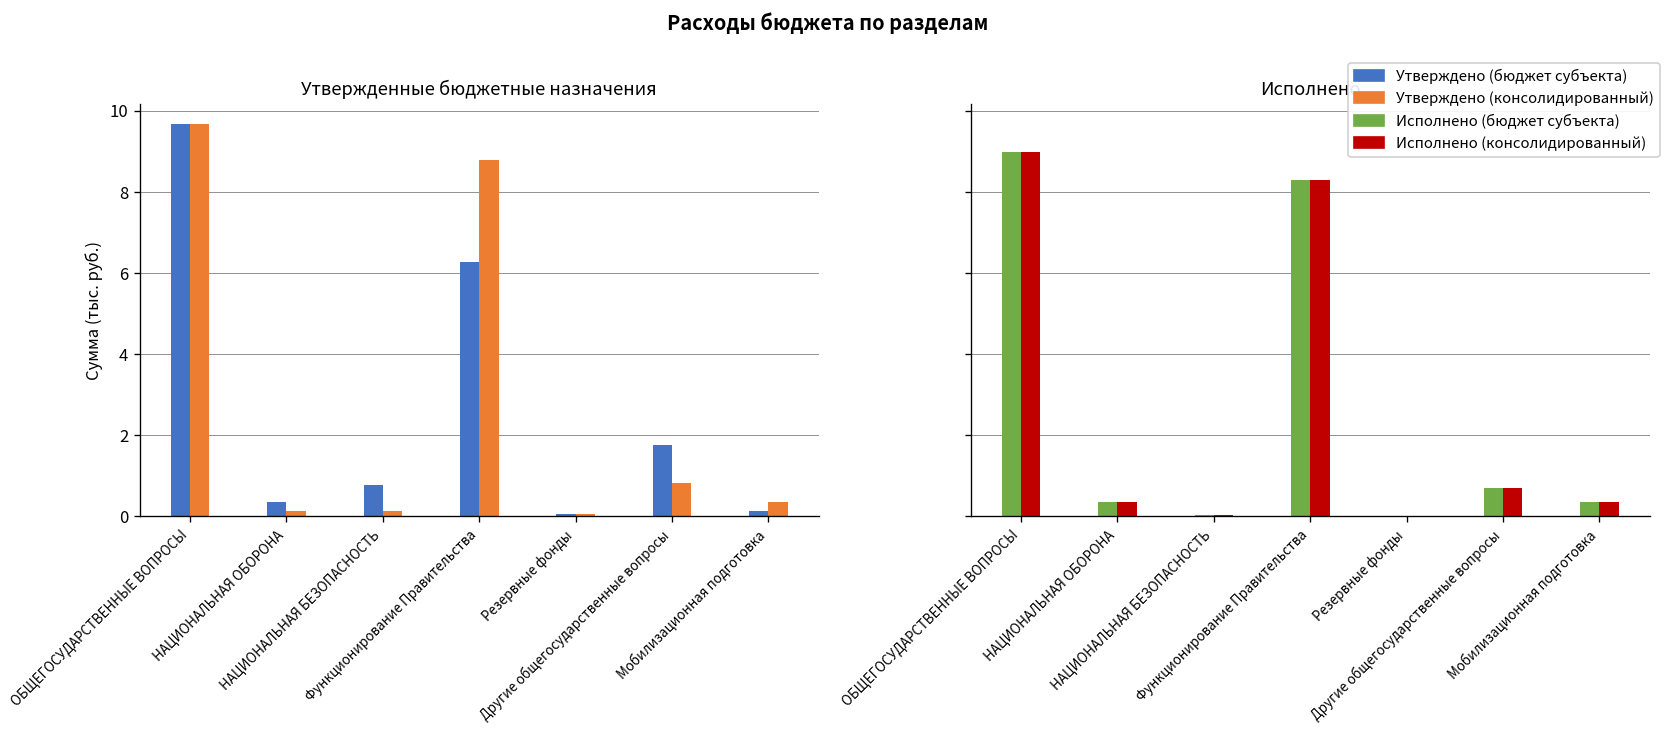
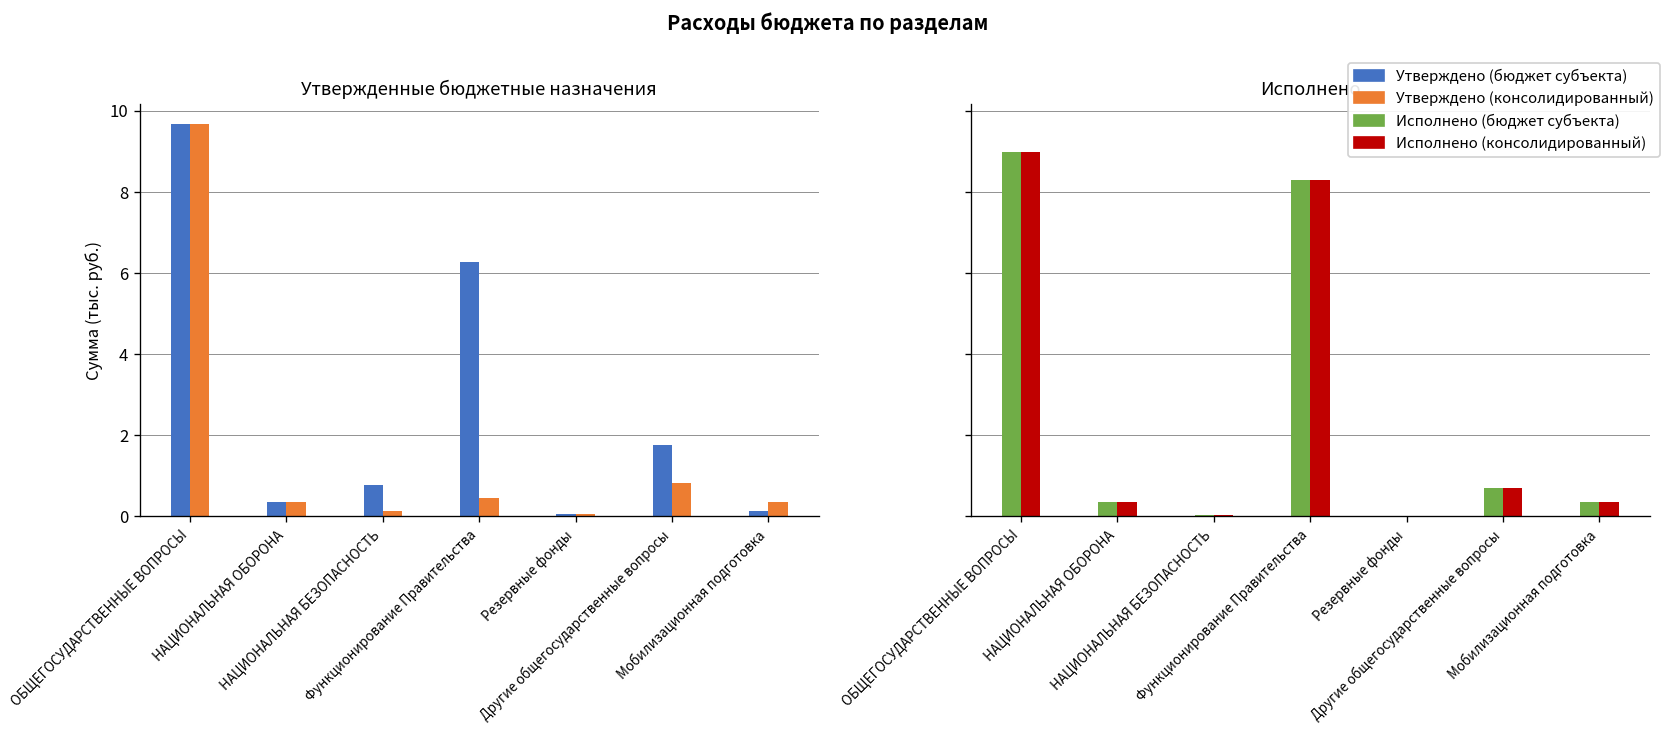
  {
    "Утвержденные бюджетные назначения": {
      "Утверждено (бюджет субъекта)": {
        "ОБЩЕГОСУДАРСТВЕННЫЕ ВОПРОСЫ": 9.7,
        "НАЦИОНАЛЬНАЯ ОБОРОНА": 0.4,
        "НАЦИОНАЛЬНАЯ БЕЗОПАСНОСТЬ": 0.8,
        "Функционирование Правительства": 6.3,
        "Другие общегосударственные вопросы": 1.8,
        "Мобилизационная подготовка": 0.1
      },
      "Утверждено (консолидированный)": {
        "ОБЩЕГОСУДАРСТВЕННЫЕ ВОПРОСЫ": 9.7,
-       "НАЦИОНАЛЬНАЯ ОБОРОНА": 0.1,
+       "НАЦИОНАЛЬНАЯ ОБОРОНА": 0.4,
        "НАЦИОНАЛЬНАЯ БЕЗОПАСНОСТЬ": 0.1,
-       "Функционирование Правительства": 8.8,
+       "Функционирование Правительства": 0.4,
        "Другие общегосударственные вопросы": 0.8,
        "Мобилизационная подготовка": 0.4
      }
    }
  }
